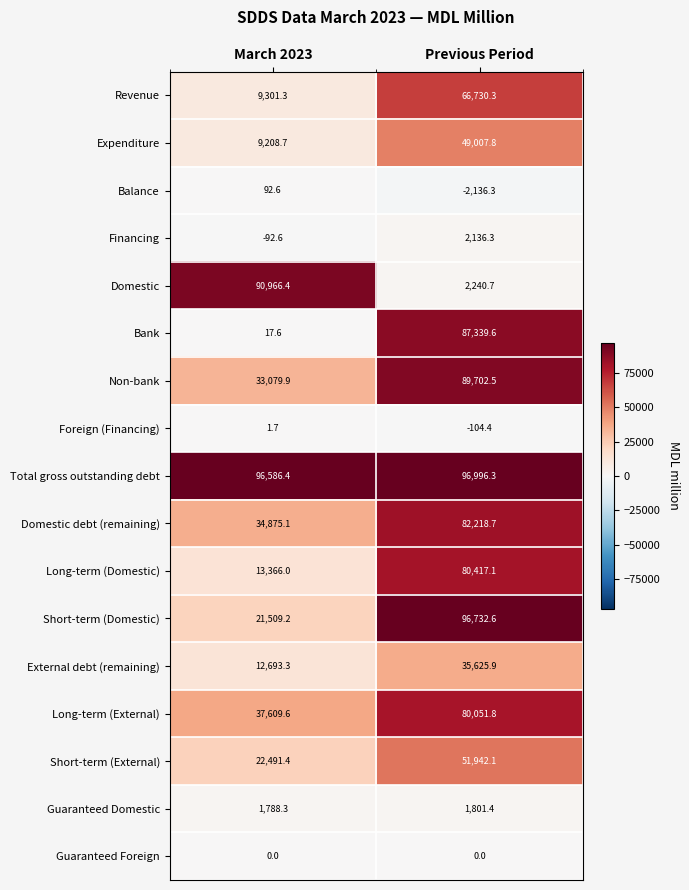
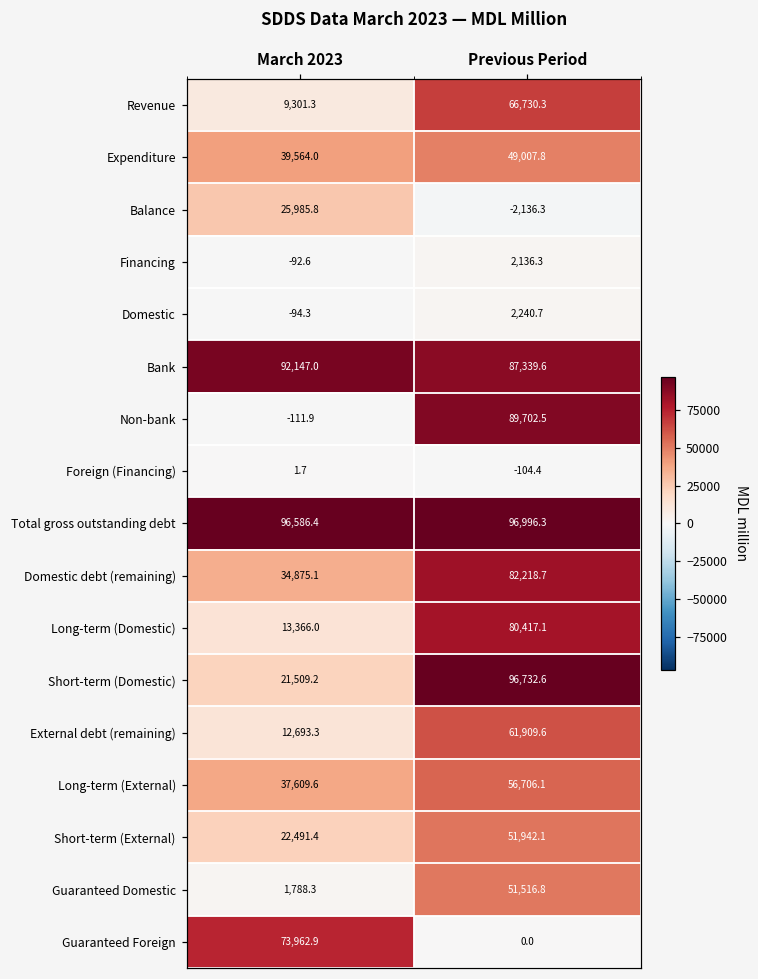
  {
    "Revenue": {
      "March 2023": "9,301.3",
      "Previous Period": "66,730.3"
    },
    "Expenditure": {
-     "March 2023": "9,208.7",
+     "March 2023": "39,564.0",
      "Previous Period": "49,007.8"
    },
    "Balance": {
-     "March 2023": "92.6",
+     "March 2023": "25,985.8",
      "Previous Period": "-2,136.3"
    },
    "Financing": {
      "March 2023": "-92.6",
      "Previous Period": "2,136.3"
    },
    "Domestic": {
-     "March 2023": "90,966.4",
+     "March 2023": "-94.3",
      "Previous Period": "2,240.7"
    },
    "Bank": {
-     "March 2023": "17.6",
+     "March 2023": "92,147.0",
      "Previous Period": "87,339.6"
    },
    "Non-bank": {
-     "March 2023": "33,079.9",
+     "March 2023": "-111.9",
      "Previous Period": "89,702.5"
    },
    "Foreign (Financing)": {
      "March 2023": "1.7",
      "Previous Period": "-104.4"
    },
    "Total gross outstanding debt": {
      "March 2023": "96,586.4",
      "Previous Period": "96,996.3"
    },
    "Domestic debt (remaining)": {
      "March 2023": "34,875.1",
      "Previous Period": "82,218.7"
    },
    "Long-term (Domestic)": {
      "March 2023": "13,366.0",
      "Previous Period": "80,417.1"
    },
    "Short-term (Domestic)": {
      "March 2023": "21,509.2",
      "Previous Period": "96,732.6"
    },
    "External debt (remaining)": {
      "March 2023": "12,693.3",
-     "Previous Period": "35,625.9"
+     "Previous Period": "61,909.6"
    },
    "Long-term (External)": {
      "March 2023": "37,609.6",
-     "Previous Period": "80,051.8"
+     "Previous Period": "56,706.1"
    },
    "Short-term (External)": {
      "March 2023": "22,491.4",
      "Previous Period": "51,942.1"
    },
    "Guaranteed Domestic": {
      "March 2023": "1,788.3",
-     "Previous Period": "1,801.4"
+     "Previous Period": "51,516.8"
    },
    "Guaranteed Foreign": {
-     "March 2023": "0.0",
+     "March 2023": "73,962.9",
      "Previous Period": "0.0"
    }
  }
